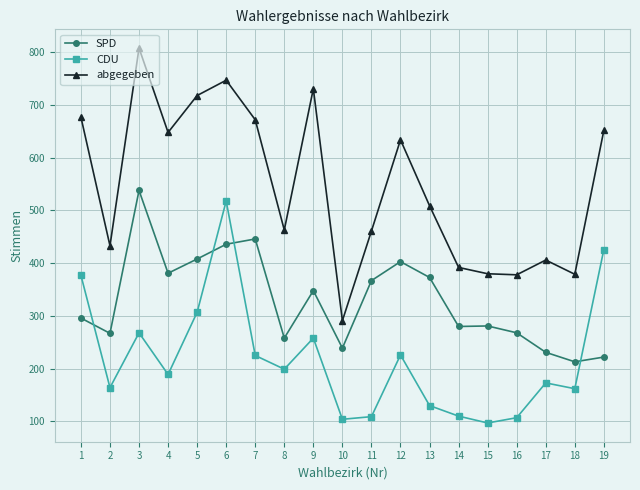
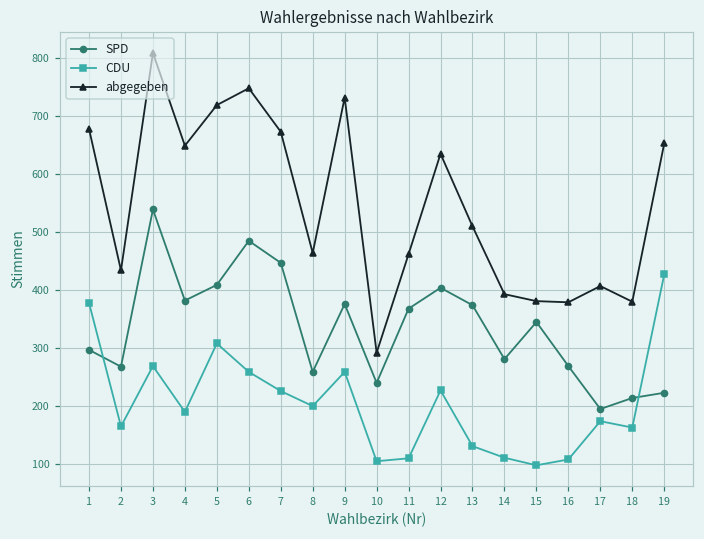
  {
    "SPD": {
      "1": 300,
      "2": 270,
      "3": 540,
      "4": 380,
      "5": 410,
-     "6": 440,
+     "6": 480,
      "7": 450,
      "8": 260,
-     "9": 350,
+     "9": 380,
      "10": 240,
      "11": 370,
      "12": 400,
      "13": 370,
      "14": 280,
-     "15": 280,
+     "15": 340,
      "16": 270,
-     "17": 230,
+     "17": 190,
      "18": 210,
      "19": 220
    },
    "CDU": {
      "1": 380,
      "2": 160,
      "3": 270,
      "4": 190,
      "5": 310,
-     "6": 520,
+     "6": 260,
      "7": 230,
      "8": 200,
      "9": 260,
      "10": 100,
      "11": 110,
      "12": 230,
      "13": 130,
      "14": 110,
      "15": 100,
      "16": 110,
      "17": 170,
      "18": 160,
      "19": 430
    },
    "abgegeben": {
      "1": 680,
      "2": 430,
      "4": 650,
      "5": 720,
      "6": 750,
      "7": 670,
      "8": 460,
      "9": 730,
      "10": 290,
      "11": 460,
      "12": 630,
      "13": 510,
      "14": 390,
      "15": 380,
      "16": 380,
      "17": 410,
      "18": 380,
      "19": 650
    }
  }
